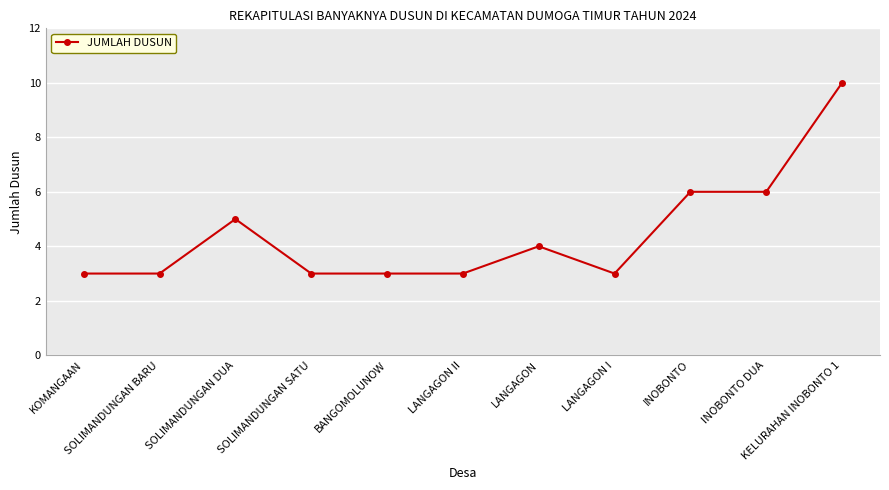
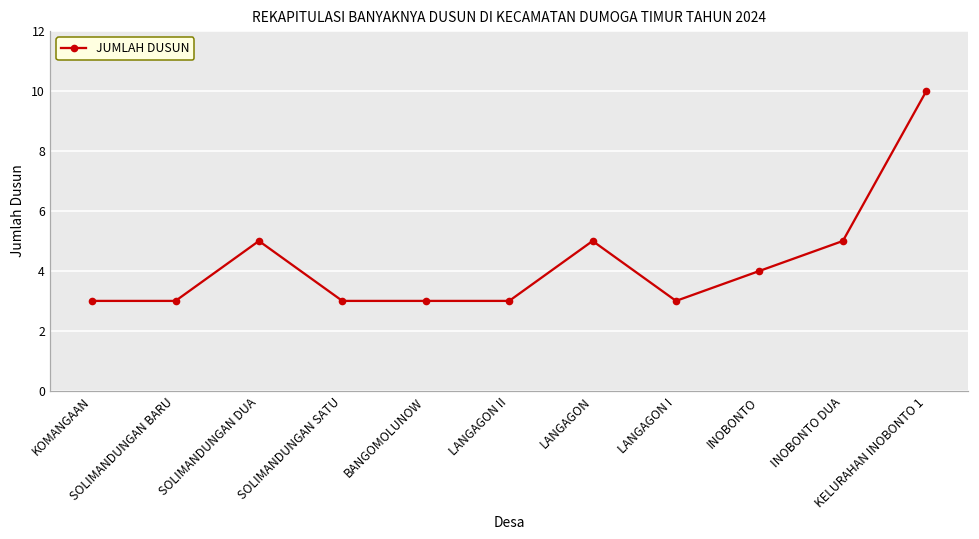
  {
    "KOMANGAAN": 3,
    "SOLIMANDUNGAN BARU": 3,
    "SOLIMANDUNGAN DUA": 5,
    "SOLIMANDUNGAN SATU": 3,
    "BANGOMOLUNOW": 3,
    "LANGAGON II": 3,
-   "LANGAGON": 4,
+   "LANGAGON": 5,
    "LANGAGON I": 3,
-   "INOBONTO": 6,
-   "INOBONTO DUA": 6,
+   "INOBONTO": 4,
+   "INOBONTO DUA": 5,
    "KELURAHAN INOBONTO 1": 10
  }
